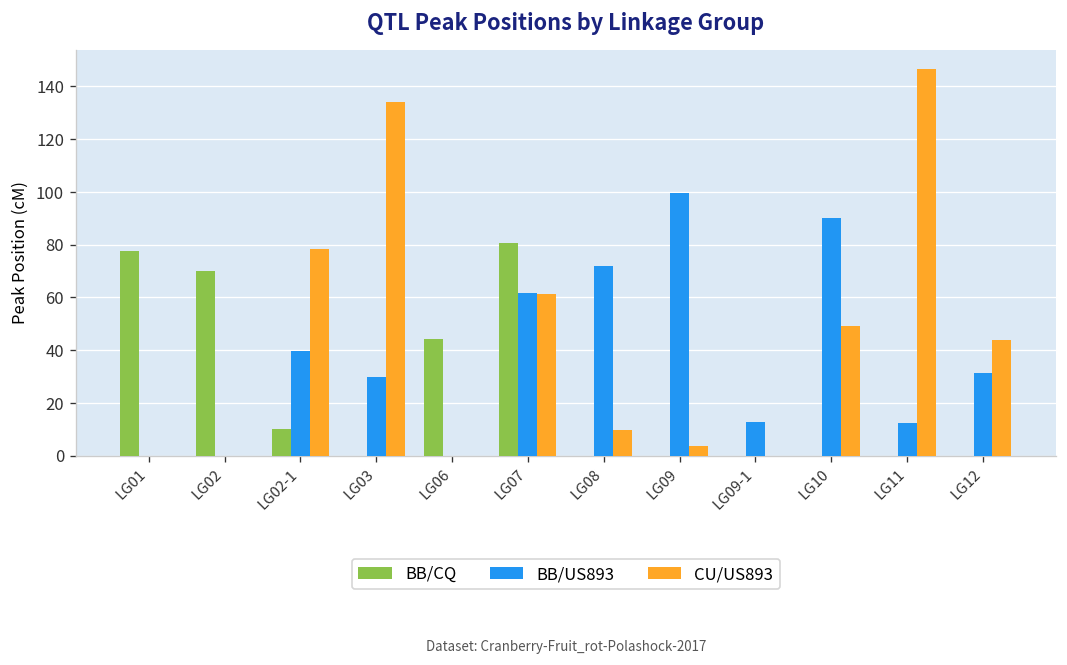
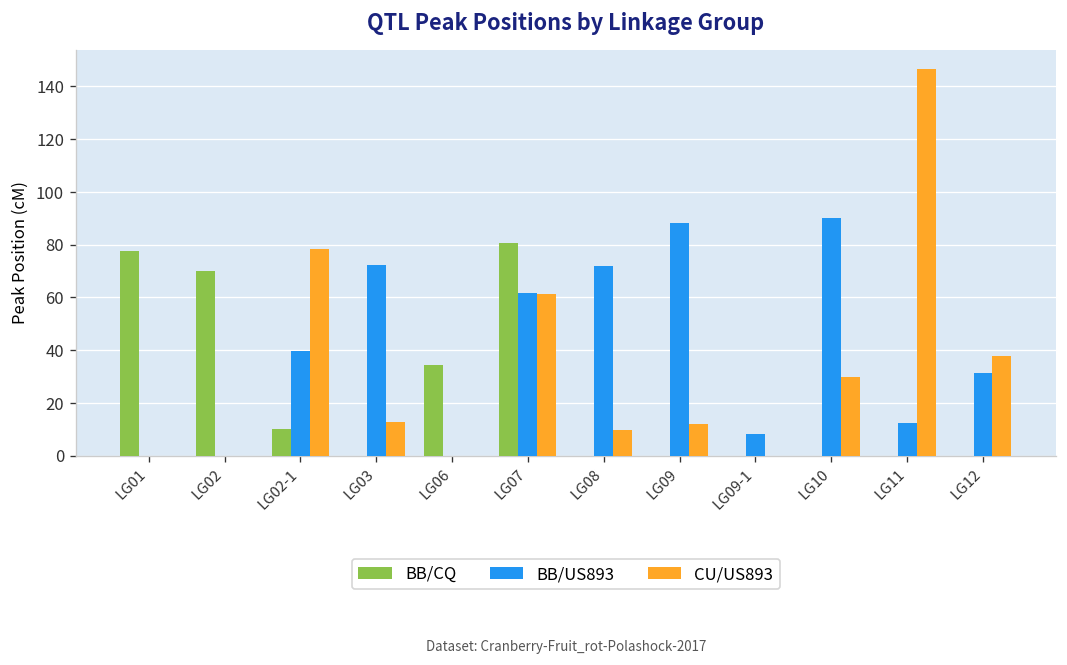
  {
    "BB/CQ": {
      "LG01": 78,
      "LG02": 70,
      "LG02-1": 10,
      "LG03": 0,
-     "LG06": 44,
+     "LG06": 34,
      "LG07": 81,
      "LG08": 0,
      "LG09": 0,
      "LG09-1": 0,
      "LG10": 0,
      "LG11": 0,
      "LG12": 0
    },
    "BB/US893": {
      "LG01": 0,
      "LG02": 0,
      "LG02-1": 40,
-     "LG03": 30,
+     "LG03": 72,
      "LG06": 0,
      "LG07": 62,
      "LG08": 72,
-     "LG09": 99,
-     "LG09-1": 13,
+     "LG09": 88,
+     "LG09-1": 8,
      "LG10": 90,
      "LG11": 13,
      "LG12": 32
    },
    "CU/US893": {
      "LG01": 0,
      "LG02": 0,
      "LG02-1": 78,
-     "LG03": 134,
+     "LG03": 13,
      "LG06": 0,
      "LG07": 61,
      "LG08": 10,
-     "LG09": 4,
+     "LG09": 12,
      "LG09-1": 0,
-     "LG10": 49,
+     "LG10": 30,
      "LG11": 147,
-     "LG12": 44
+     "LG12": 38
    }
  }
